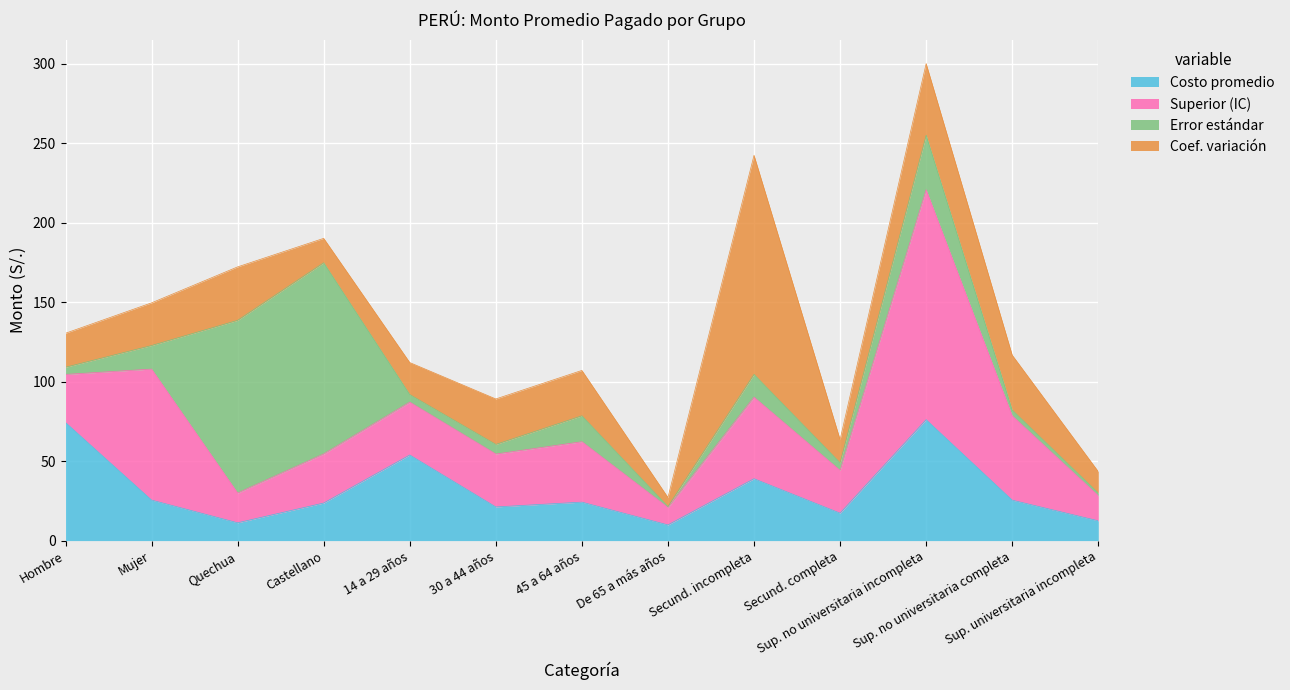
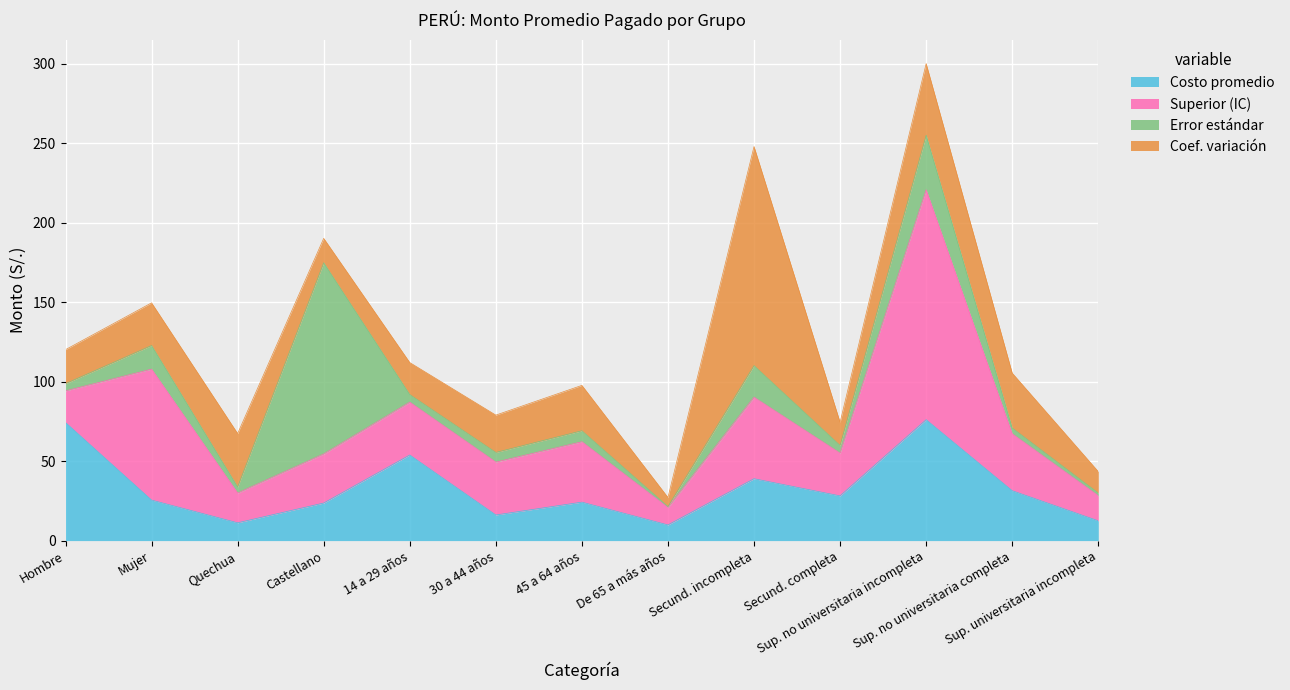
  {
    "Costo promedio": {
      "Hombre": 74,
      "Mujer": 25,
      "Quechua": 11,
      "Castellano": 24,
      "14 a 29 años": 54,
-     "30 a 44 años": 21,
+     "30 a 44 años": 16,
      "45 a 64 años": 24,
      "De 65 a más años": 10,
      "Secund. incompleta": 39,
-     "Secund. completa": 17,
+     "Secund. completa": 28,
      "Sup. no universitaria incompleta": 76,
-     "Sup. no universitaria completa": 25,
+     "Sup. no universitaria completa": 31,
      "Sup. universitaria incompleta": 12
    },
    "Superior (IC)": {
-     "Hombre": 30,
+     "Hombre": 20,
      "Mujer": 82,
      "Quechua": 19,
      "Castellano": 31,
      "14 a 29 años": 33,
      "30 a 44 años": 33,
      "45 a 64 años": 38,
      "Secund. incompleta": 51,
      "Secund. completa": 27,
      "Sup. no universitaria incompleta": 145,
-     "Sup. no universitaria completa": 53,
+     "Sup. no universitaria completa": 36,
      "Sup. universitaria incompleta": 16
    },
    "Error estándar": {
      "Hombre": 5,
      "Mujer": 15,
-     "Quechua": 109,
+     "Quechua": 4,
      "Castellano": 120,
      "14 a 29 años": 5,
      "30 a 44 años": 6,
-     "45 a 64 años": 16,
-     "Secund. incompleta": 14,
+     "45 a 64 años": 7,
+     "Secund. incompleta": 20,
      "Secund. completa": 5,
      "Sup. no universitaria incompleta": 34,
      "Sup. no universitaria completa": 4,
      "Sup. universitaria incompleta": 2
    },
    "Coef. variación": {
      "Hombre": 21,
      "Mujer": 27,
      "Quechua": 34,
      "Castellano": 15,
      "14 a 29 años": 20,
-     "30 a 44 años": 29,
+     "30 a 44 años": 23,
      "45 a 64 años": 29,
      "De 65 a más años": 6,
      "Secund. incompleta": 138,
      "Secund. completa": 15,
      "Sup. no universitaria incompleta": 45,
      "Sup. no universitaria completa": 35,
      "Sup. universitaria incompleta": 13
    }
  }
